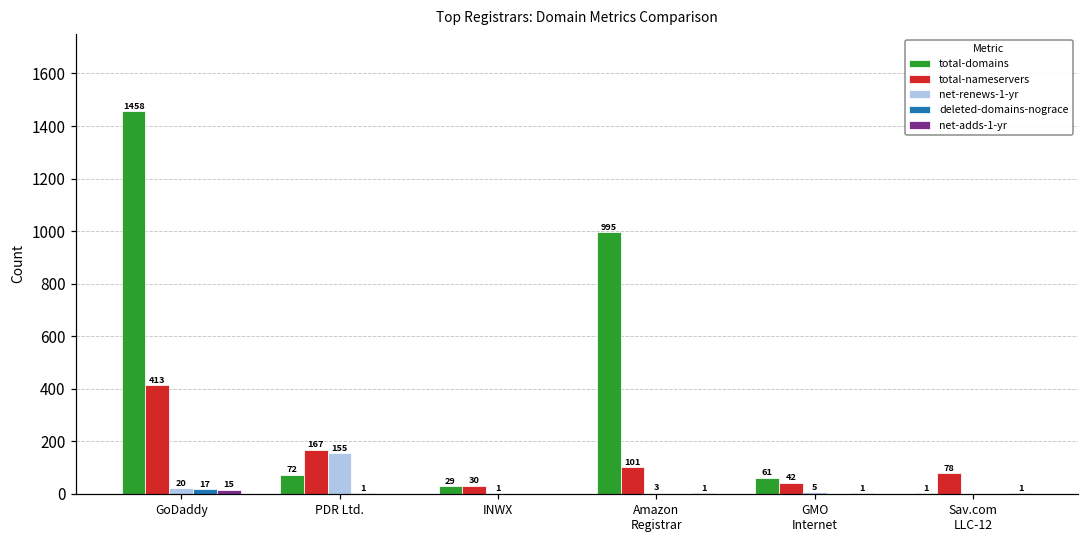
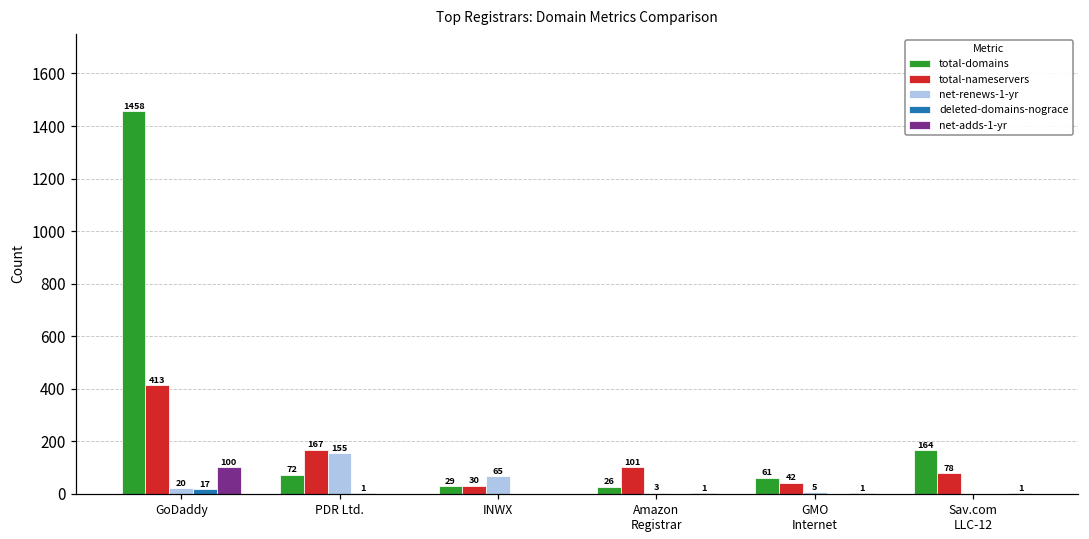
  {
    "total-domains": {
      "GoDaddy": 1458,
      "PDR Ltd.": 72,
      "INWX": 29,
-     "Amazon Registrar": 995,
+     "Amazon Registrar": 26,
      "GMO Internet": 61,
-     "Sav.com LLC-12": 1
+     "Sav.com LLC-12": 164
    },
    "total-nameservers": {
      "GoDaddy": 413,
      "PDR Ltd.": 167,
      "INWX": 30,
      "Amazon Registrar": 101,
      "GMO Internet": 42,
      "Sav.com LLC-12": 78
    },
    "net-renews-1-yr": {
      "GoDaddy": 20,
      "PDR Ltd.": 155,
-     "INWX": 1,
+     "INWX": 65,
      "Amazon Registrar": 3,
      "GMO Internet": 5
    },
    "deleted-domains-nograce": {
      "GoDaddy": 17,
      "PDR Ltd.": 1
    },
    "net-adds-1-yr": {
-     "GoDaddy": 15,
+     "GoDaddy": 100,
      "Amazon Registrar": 1,
      "GMO Internet": 1,
      "Sav.com LLC-12": 1
    }
  }
